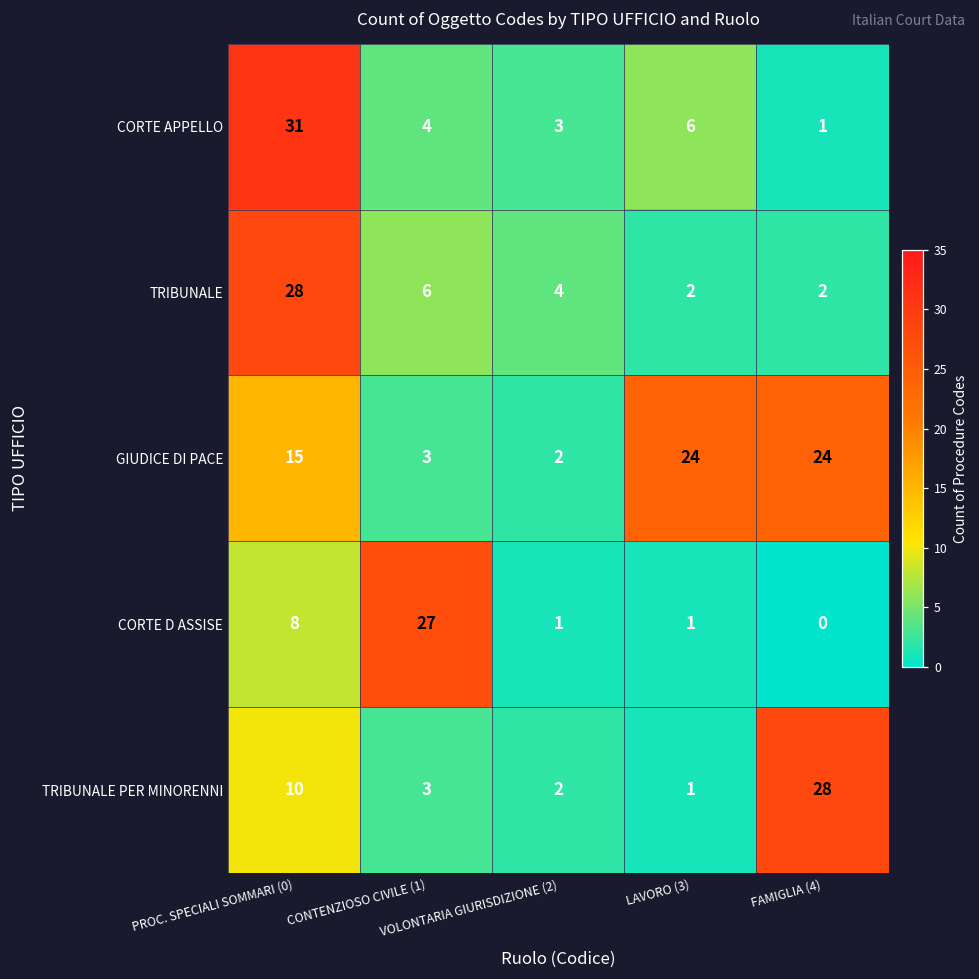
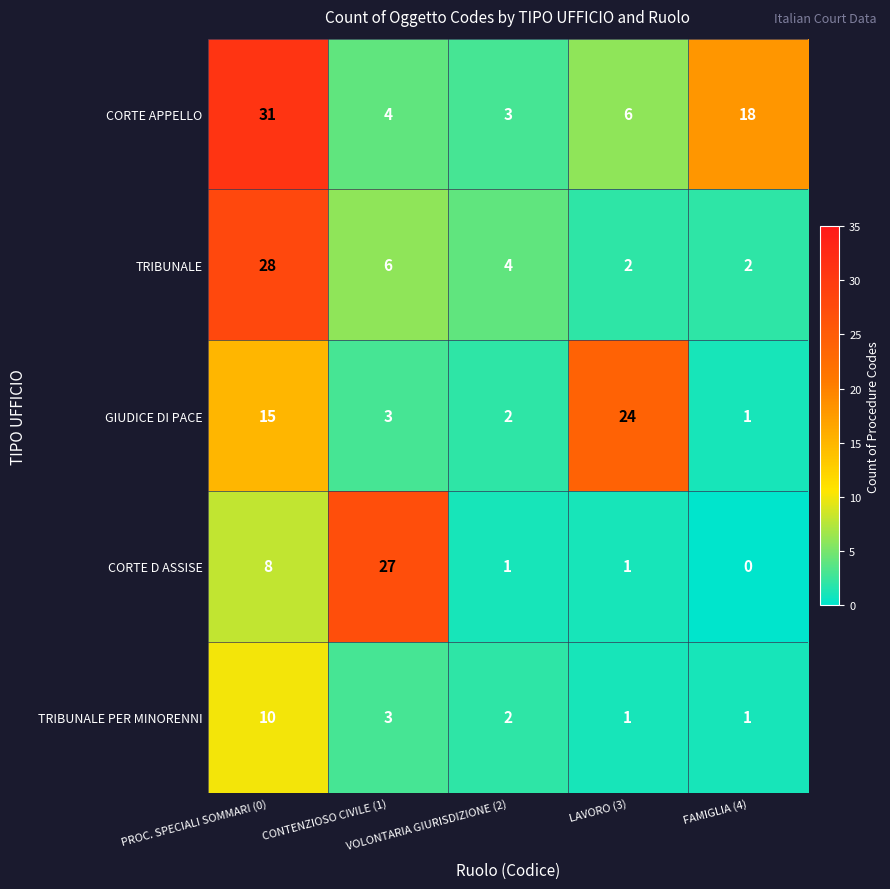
  {
    "CORTE APPELLO": {
      "PROC. SPECIALI SOMMARI (0)": 31,
      "CONTENZIOSO CIVILE (1)": 4,
      "VOLONTARIA GIURISDIZIONE (2)": 3,
      "LAVORO (3)": 6,
-     "FAMIGLIA (4)": 1
+     "FAMIGLIA (4)": 18
    },
    "TRIBUNALE": {
      "PROC. SPECIALI SOMMARI (0)": 28,
      "CONTENZIOSO CIVILE (1)": 6,
      "VOLONTARIA GIURISDIZIONE (2)": 4,
      "LAVORO (3)": 2,
      "FAMIGLIA (4)": 2
    },
    "GIUDICE DI PACE": {
      "PROC. SPECIALI SOMMARI (0)": 15,
      "CONTENZIOSO CIVILE (1)": 3,
      "VOLONTARIA GIURISDIZIONE (2)": 2,
      "LAVORO (3)": 24,
-     "FAMIGLIA (4)": 24
+     "FAMIGLIA (4)": 1
    },
    "CORTE D ASSISE": {
      "PROC. SPECIALI SOMMARI (0)": 8,
      "CONTENZIOSO CIVILE (1)": 27,
      "VOLONTARIA GIURISDIZIONE (2)": 1,
      "LAVORO (3)": 1,
      "FAMIGLIA (4)": 0
    },
    "TRIBUNALE PER MINORENNI": {
      "PROC. SPECIALI SOMMARI (0)": 10,
      "CONTENZIOSO CIVILE (1)": 3,
      "VOLONTARIA GIURISDIZIONE (2)": 2,
      "LAVORO (3)": 1,
-     "FAMIGLIA (4)": 28
+     "FAMIGLIA (4)": 1
    }
  }
